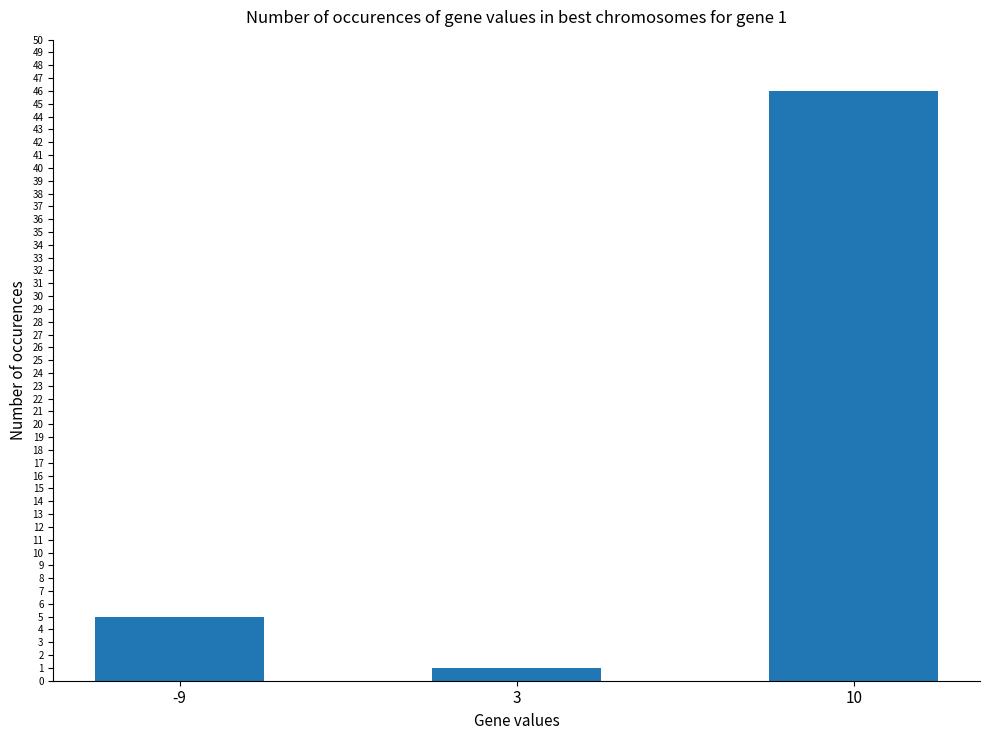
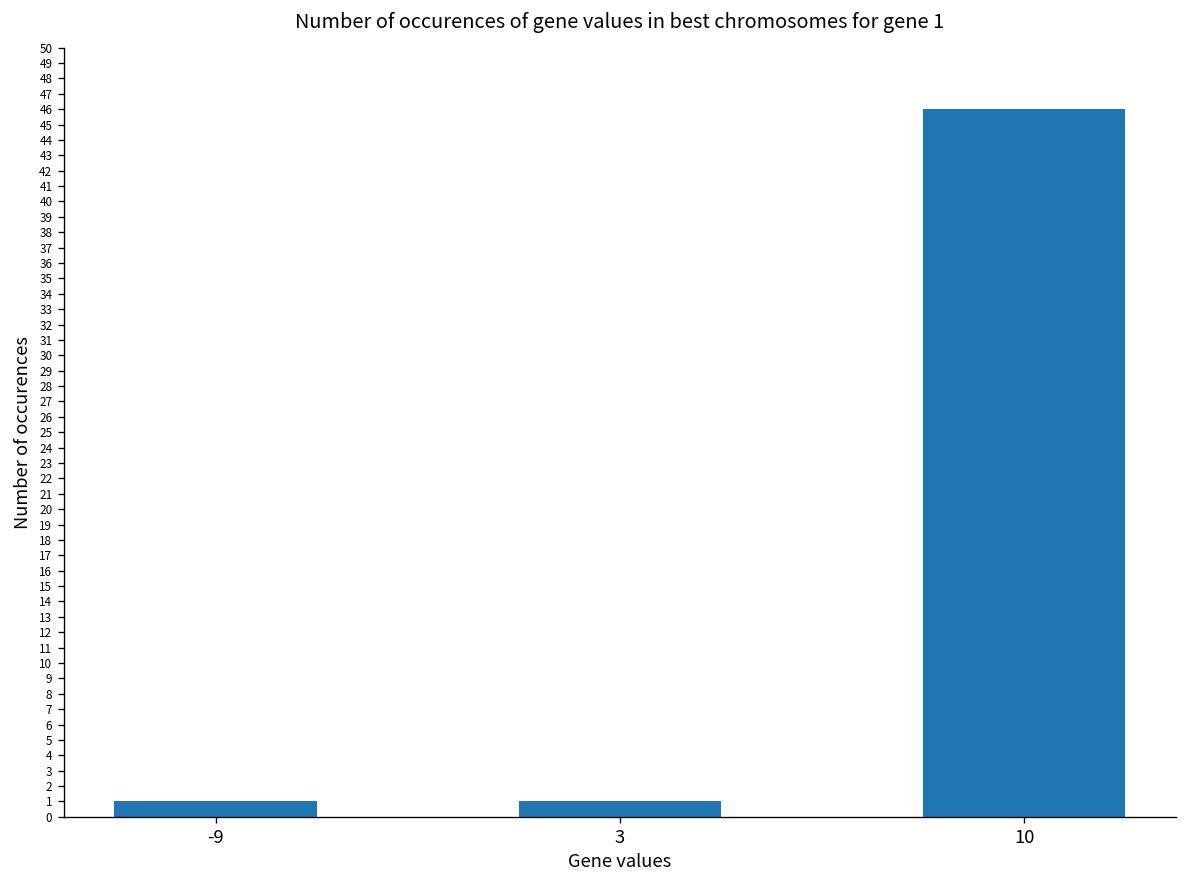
  {
-   "-9": 5,
+   "-9": 1,
    "3": 1,
    "10": 46
  }
